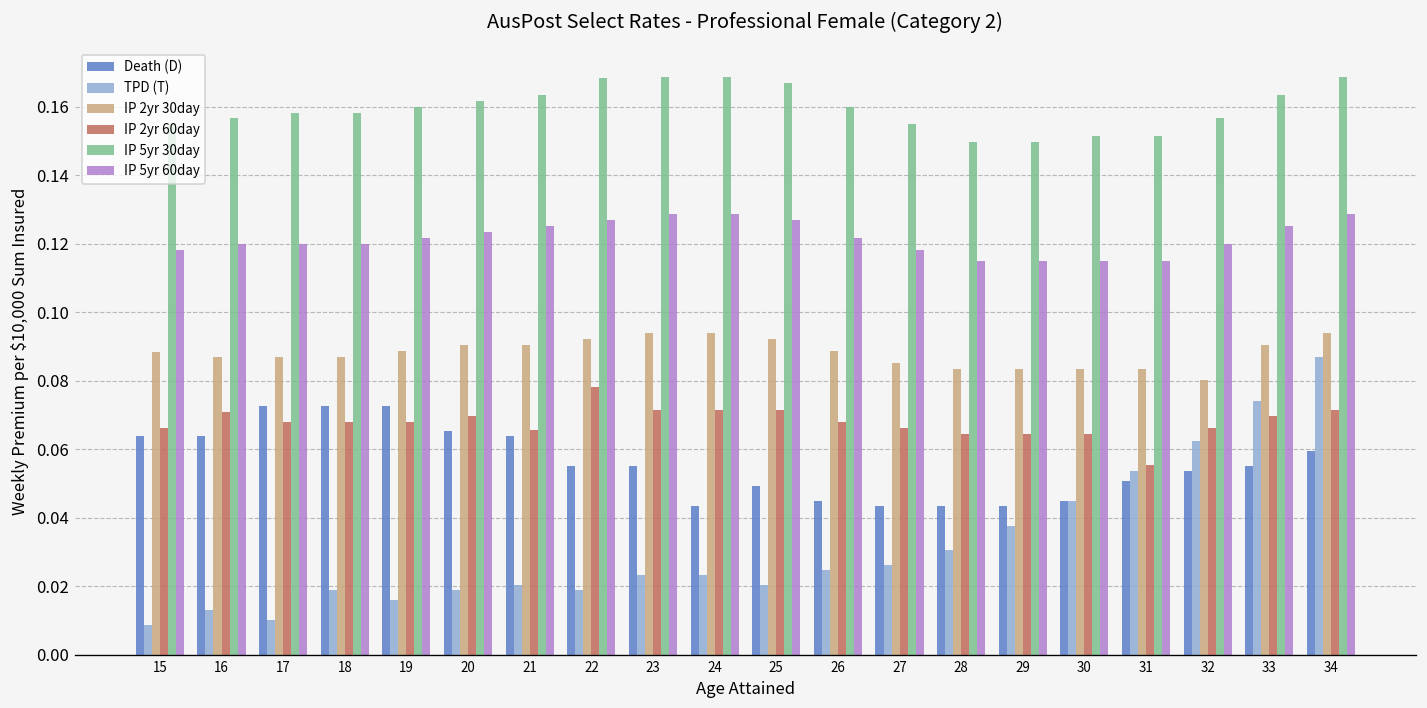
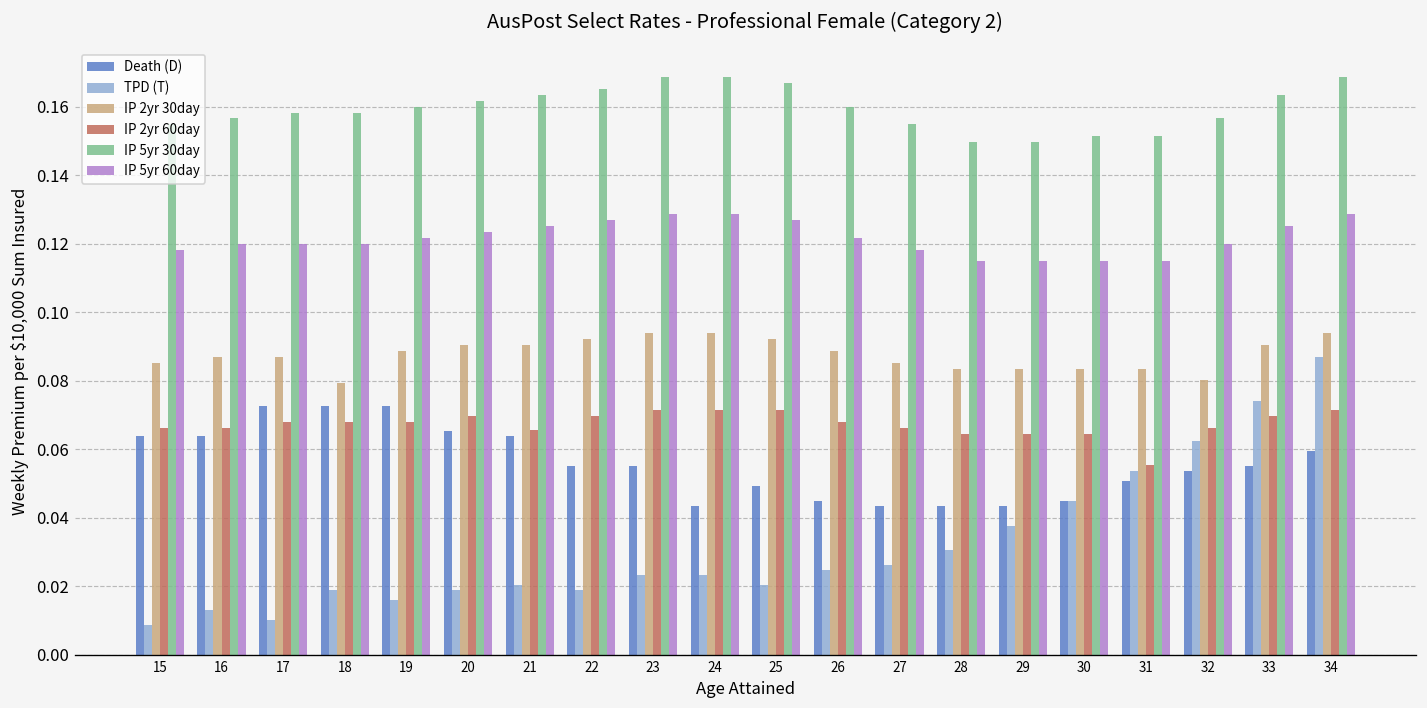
  {
    "Death (D)": {
      "15": 0.064,
      "16": 0.064,
      "17": 0.073,
      "18": 0.073,
      "19": 0.073,
      "20": 0.065,
      "21": 0.064,
      "22": 0.055,
      "23": 0.055,
      "24": 0.043,
      "25": 0.049,
      "26": 0.045,
      "27": 0.044,
      "28": 0.044,
      "29": 0.044,
      "30": 0.045,
      "31": 0.051,
      "32": 0.054,
      "33": 0.055,
      "34": 0.059
    },
    "IP 2yr 30day": {
-     "15": 0.088,
+     "15": 0.085,
      "16": 0.087,
      "17": 0.087,
-     "18": 0.087,
+     "18": 0.079,
      "19": 0.089,
      "20": 0.090,
      "21": 0.090,
      "22": 0.092,
      "23": 0.094,
      "24": 0.094,
      "25": 0.092,
      "26": 0.089,
      "27": 0.085,
      "28": 0.084,
      "29": 0.084,
      "30": 0.084,
      "31": 0.084,
      "32": 0.080,
      "33": 0.090,
      "34": 0.094
    },
    "IP 2yr 60day": {
      "15": 0.066,
-     "16": 0.071,
+     "16": 0.066,
      "17": 0.068,
      "18": 0.068,
      "19": 0.068,
      "20": 0.070,
      "21": 0.066,
-     "22": 0.078,
+     "22": 0.070,
      "23": 0.071,
      "24": 0.071,
      "25": 0.071,
      "26": 0.068,
      "27": 0.066,
      "28": 0.064,
      "29": 0.064,
      "30": 0.064,
      "31": 0.055,
      "32": 0.066,
      "33": 0.070,
      "34": 0.071
    },
    "IP 5yr 30day": {
      "16": 0.157,
      "17": 0.158,
      "18": 0.158,
      "19": 0.160,
      "20": 0.162,
      "21": 0.164,
-     "22": 0.168,
+     "22": 0.165,
      "23": 0.169,
      "24": 0.169,
      "25": 0.167,
      "26": 0.160,
      "27": 0.155,
      "28": 0.150,
      "29": 0.150,
      "30": 0.151,
      "31": 0.151,
      "32": 0.157,
      "33": 0.164,
      "34": 0.169
    }
  }
